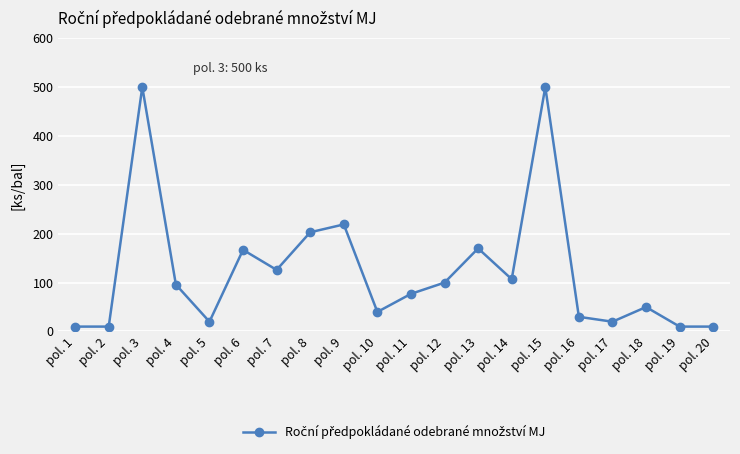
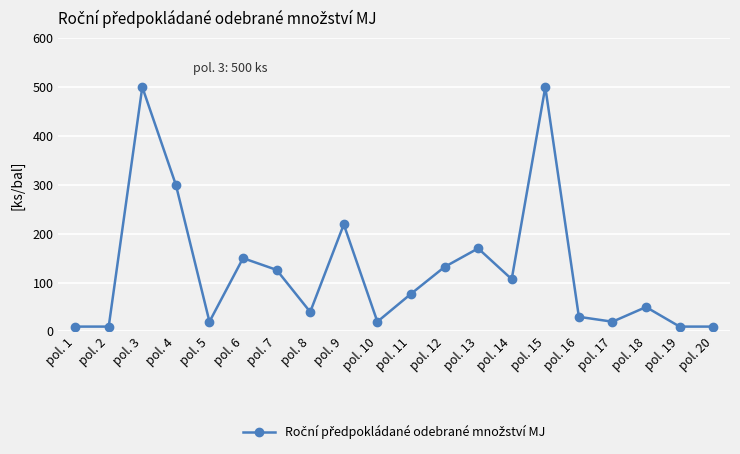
  {
    "pol. 1": 10,
    "pol. 2": 10,
    "pol. 3": 500,
-   "pol. 4": 100,
+   "pol. 4": 300,
    "pol. 5": 20,
-   "pol. 6": 170,
+   "pol. 6": 150,
    "pol. 7": 130,
-   "pol. 8": 200,
+   "pol. 8": 40,
    "pol. 9": 220,
-   "pol. 10": 40,
+   "pol. 10": 20,
    "pol. 11": 80,
-   "pol. 12": 100,
+   "pol. 12": 130,
    "pol. 13": 170,
    "pol. 14": 110,
    "pol. 15": 500,
    "pol. 16": 30,
    "pol. 17": 20,
    "pol. 18": 50,
    "pol. 19": 10,
    "pol. 20": 10
  }
